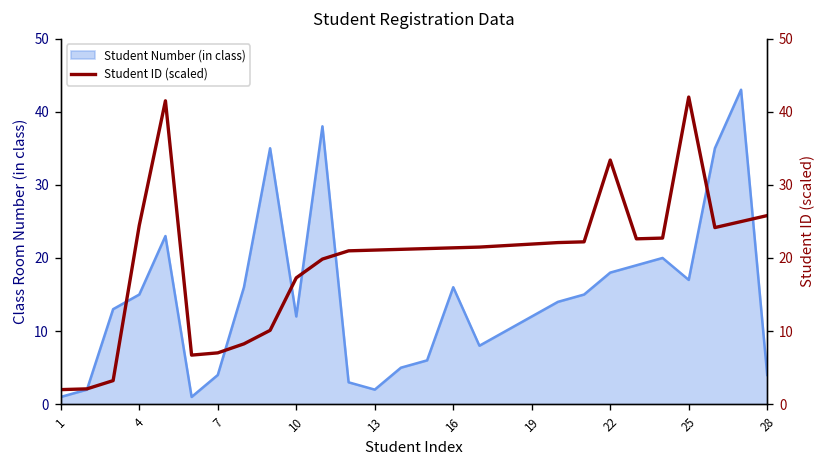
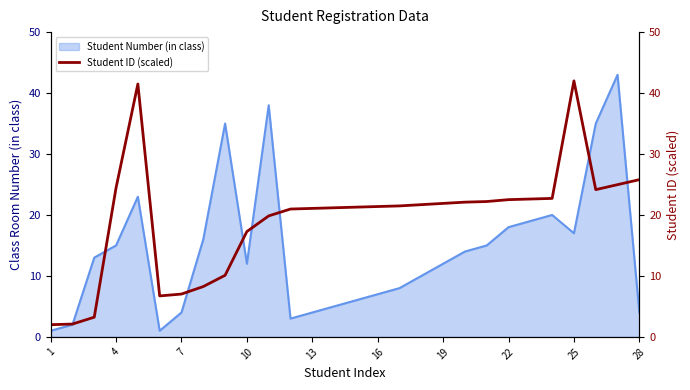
  {
    "Student Number (in class)": {
      "1": 1,
      "4": 15,
      "7": 4,
      "10": 12,
-     "13": 2,
-     "16": 16,
+     "13": 4,
+     "16": 7,
      "19": 12,
      "22": 18,
      "25": 17,
      "28": 4
    },
    "Student ID (scaled)": {
      "1": 2,
      "4": 24,
      "7": 7,
      "10": 17,
      "13": 21,
      "16": 21,
      "19": 22,
-     "22": 33,
+     "22": 23,
      "25": 42,
      "28": 26
    }
  }
